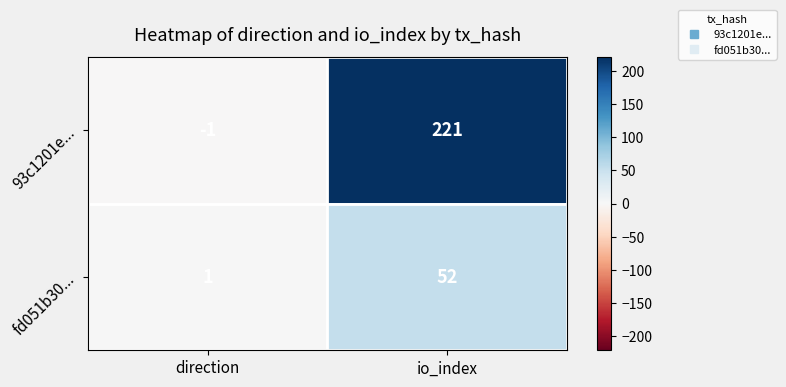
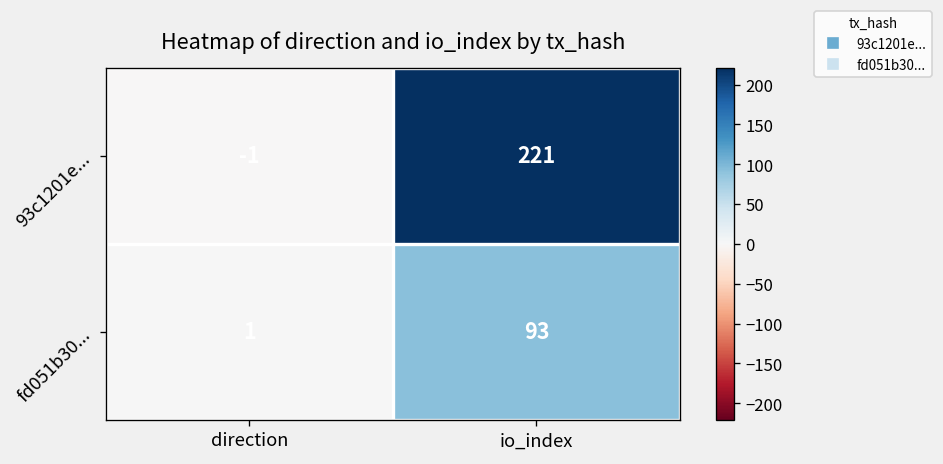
  {
    "93c1201e...": {
      "io_index": 221
    },
    "fd051b30...": {
-     "io_index": 52
+     "io_index": 93
    }
  }
